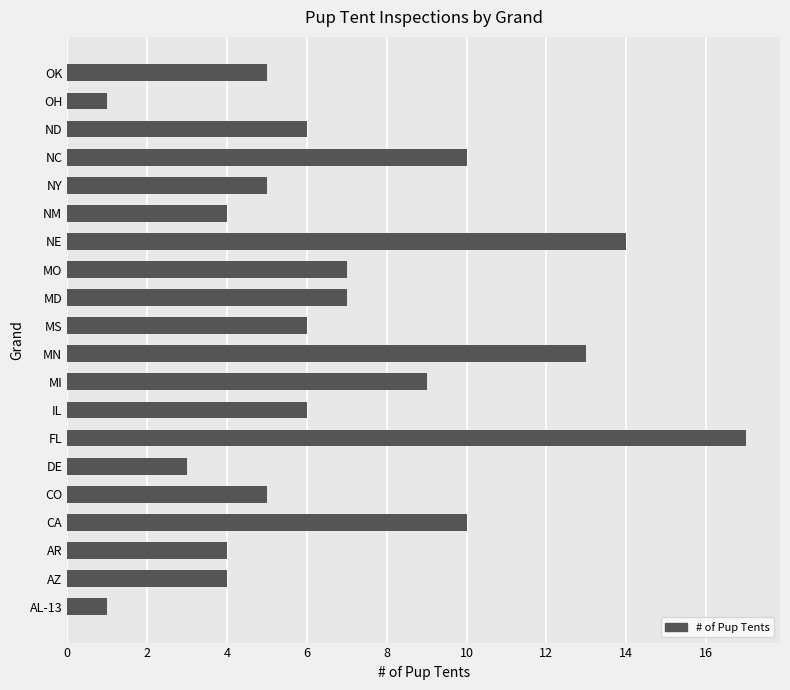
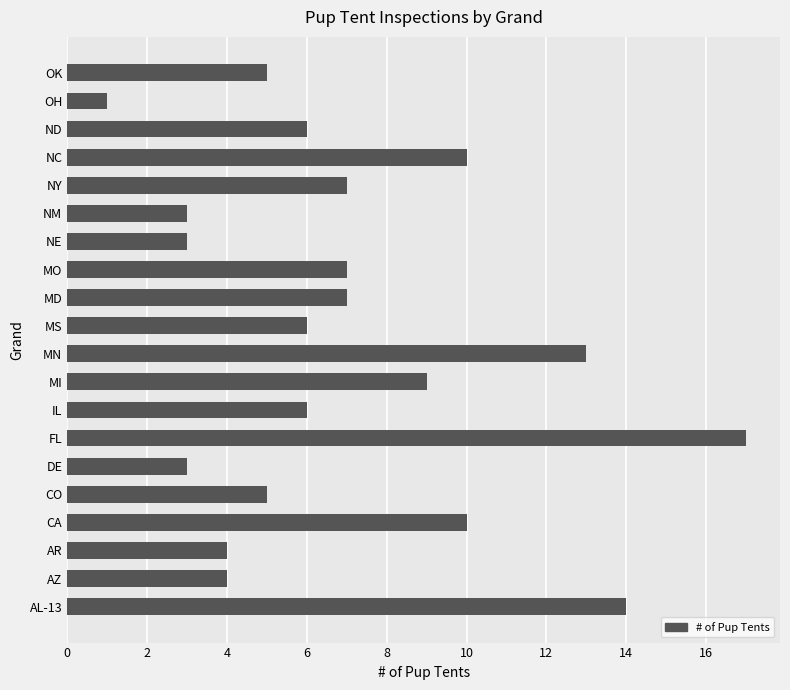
  {
    "OK": 5,
    "OH": 1,
    "ND": 6,
    "NC": 10,
-   "NY": 5,
-   "NM": 4,
-   "NE": 14,
+   "NY": 7,
+   "NM": 3,
+   "NE": 3,
    "MO": 7,
    "MD": 7,
    "MS": 6,
    "MN": 13,
    "MI": 9,
    "IL": 6,
    "FL": 17,
    "DE": 3,
    "CO": 5,
    "CA": 10,
    "AR": 4,
    "AZ": 4,
-   "AL-13": 1
+   "AL-13": 14
  }
